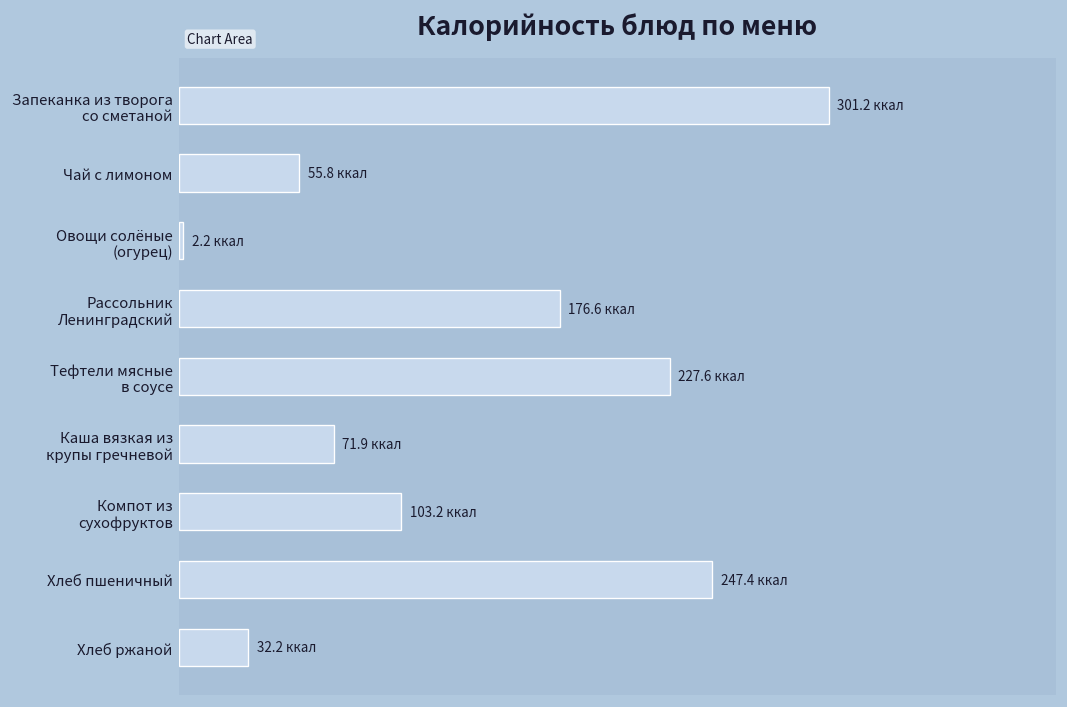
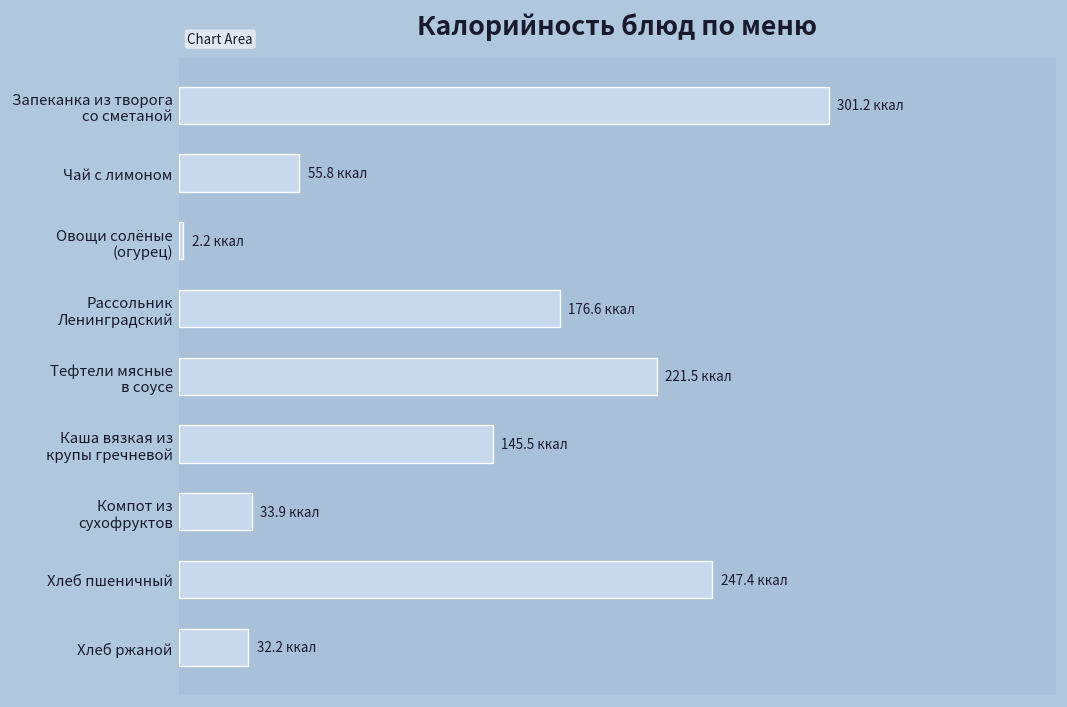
  {
    "Запеканка из творога со сметаной": 301.2,
    "Чай с лимоном": 55.8,
    "Овощи солёные (огурец)": 2.2,
    "Рассольник Ленинградский": 176.6,
-   "Тефтели мясные в соусе": 227.6,
-   "Каша вязкая из крупы гречневой": 71.9,
-   "Компот из сухофруктов": 103.2,
+   "Тефтели мясные в соусе": 221.5,
+   "Каша вязкая из крупы гречневой": 145.5,
+   "Компот из сухофруктов": 33.9,
    "Хлеб пшеничный": 247.4,
    "Хлеб ржаной": 32.2
  }
